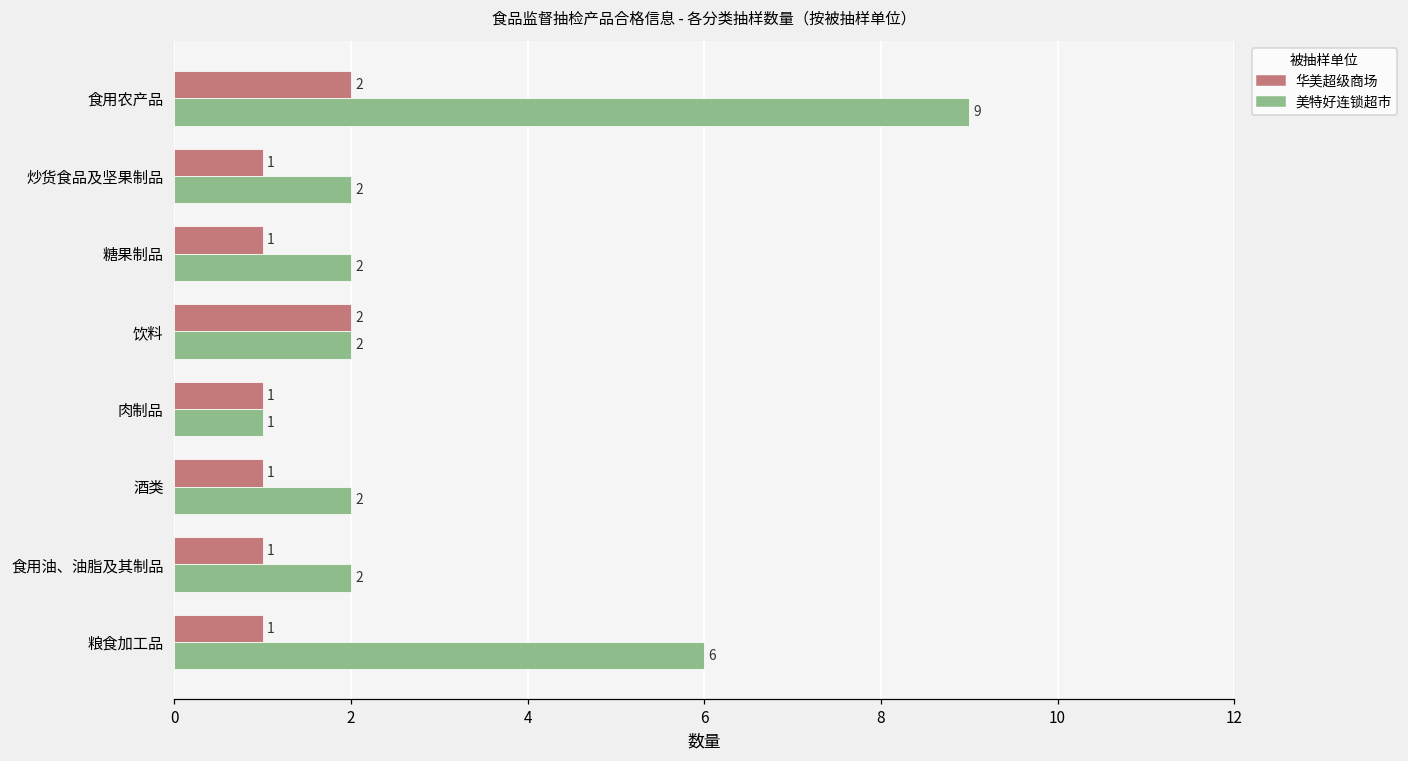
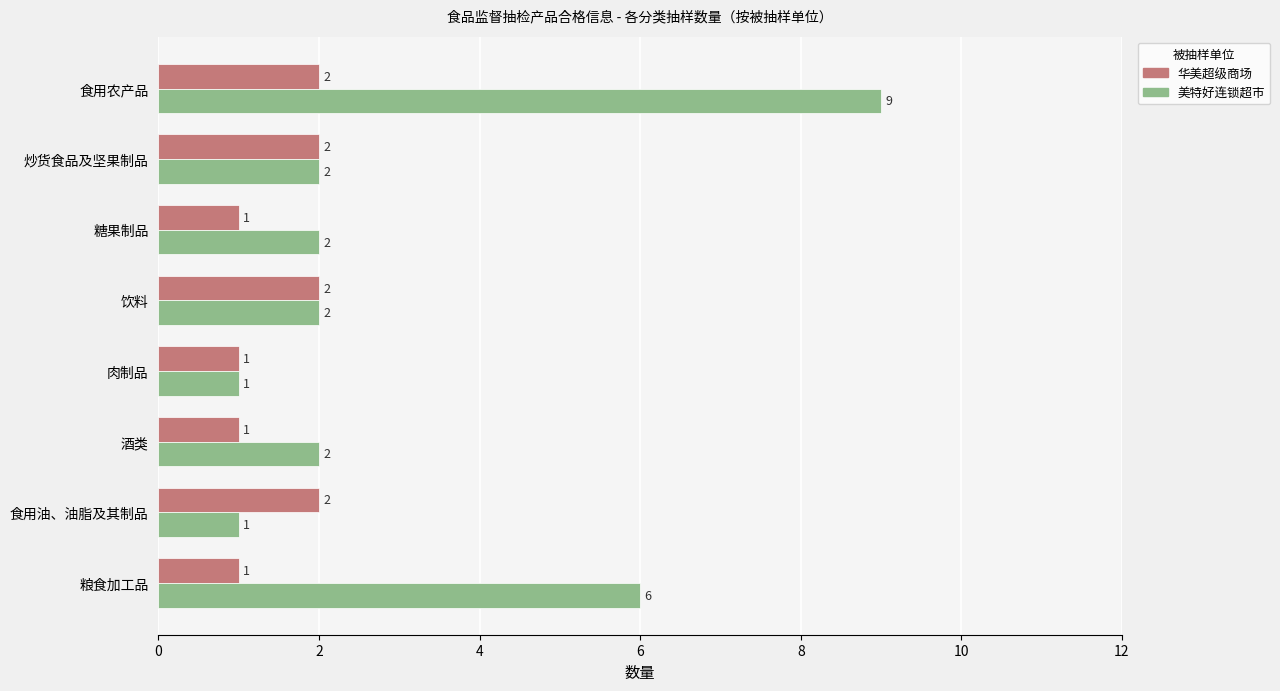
  {
    "华美超级商场": {
      "食用农产品": 2,
-     "炒货食品及坚果制品": 1,
+     "炒货食品及坚果制品": 2,
      "糖果制品": 1,
      "饮料": 2,
      "肉制品": 1,
      "酒类": 1,
-     "食用油、油脂及其制品": 1,
+     "食用油、油脂及其制品": 2,
      "粮食加工品": 1
    },
    "美特好连锁超市": {
      "食用农产品": 9,
      "炒货食品及坚果制品": 2,
      "糖果制品": 2,
      "饮料": 2,
      "肉制品": 1,
      "酒类": 2,
-     "食用油、油脂及其制品": 2,
+     "食用油、油脂及其制品": 1,
      "粮食加工品": 6
    }
  }
